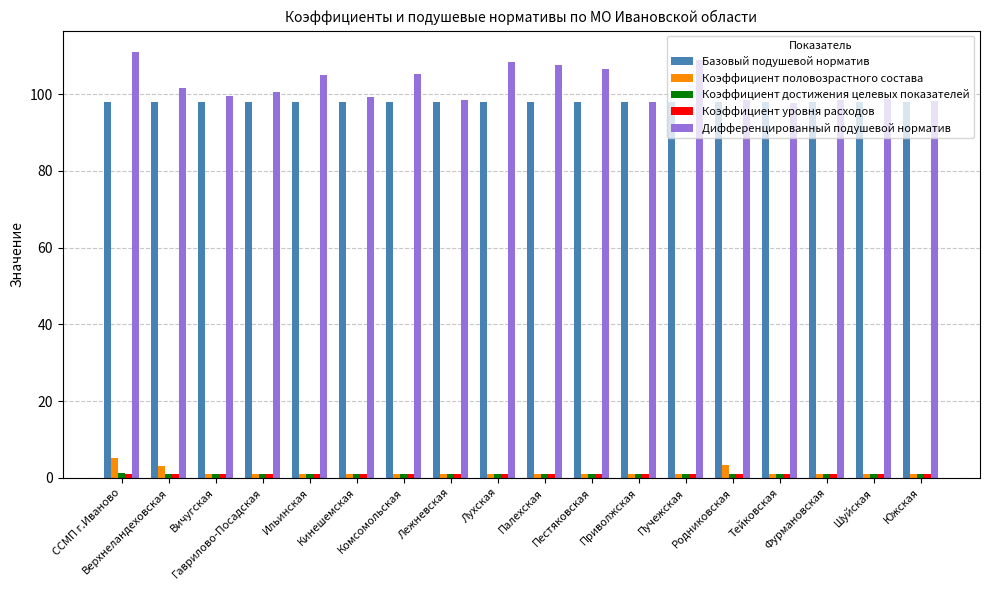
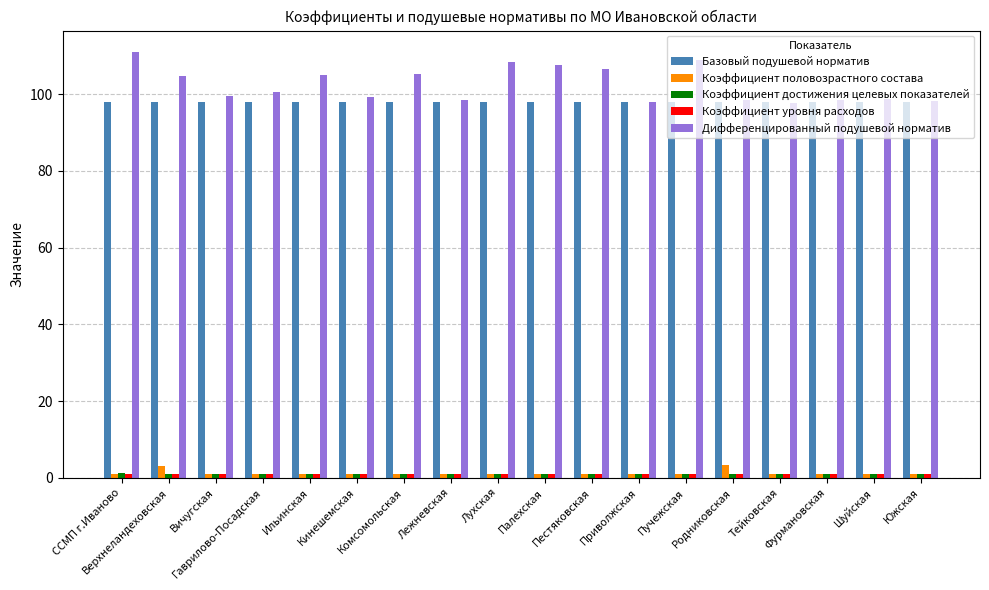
  {
    "Базовый подушевой норматив": {
      "ССМП г.Иваново": 98,
      "Верхнеландеховская": 98,
      "Вичугская": 98,
      "Гаврилово-Посадская": 98,
      "Ильинская": 98,
      "Кинешемская": 98,
      "Комсомольская": 98,
      "Лежневская": 98,
      "Лухская": 98,
      "Палехская": 98,
      "Пестяковская": 98,
      "Приволжская": 98
    },
    "Коэффициент половозрастного состава": {
-     "ССМП г.Иваново": 5,
+     "ССМП г.Иваново": 1,
      "Верхнеландеховская": 3,
      "Вичугская": 1,
      "Гаврилово-Посадская": 1,
      "Ильинская": 1,
      "Кинешемская": 1,
      "Комсомольская": 1,
      "Лежневская": 1,
      "Лухская": 1,
      "Палехская": 1,
      "Пестяковская": 1,
      "Приволжская": 1,
      "Пучежская": 1,
      "Родниковская": 3,
      "Тейковская": 1,
      "Фурмановская": 1,
      "Шуйская": 1,
      "Южская": 1
    },
    "Коэффициент достижения целевых показателей": {
      "ССМП г.Иваново": 1,
      "Верхнеландеховская": 1,
      "Вичугская": 1,
      "Гаврилово-Посадская": 1,
      "Ильинская": 1,
      "Кинешемская": 1,
      "Комсомольская": 1,
      "Лежневская": 1,
      "Лухская": 1,
      "Палехская": 1,
      "Пестяковская": 1,
      "Приволжская": 1,
      "Пучежская": 1,
      "Родниковская": 1,
      "Тейковская": 1,
      "Фурмановская": 1,
      "Шуйская": 1,
      "Южская": 1
    },
    "Коэффициент уровня расходов": {
      "ССМП г.Иваново": 1,
      "Верхнеландеховская": 1,
      "Вичугская": 1,
      "Гаврилово-Посадская": 1,
      "Ильинская": 1,
      "Кинешемская": 1,
      "Комсомольская": 1,
      "Лежневская": 1,
      "Лухская": 1,
      "Палехская": 1,
      "Пестяковская": 1,
      "Приволжская": 1,
      "Пучежская": 1,
      "Родниковская": 1,
      "Тейковская": 1,
      "Фурмановская": 1,
      "Шуйская": 1,
      "Южская": 1
    },
    "Дифференцированный подушевой норматив": {
      "ССМП г.Иваново": 111,
-     "Верхнеландеховская": 102,
+     "Верхнеландеховская": 105,
      "Вичугская": 99,
      "Гаврилово-Посадская": 101,
      "Ильинская": 105,
      "Кинешемская": 99,
      "Комсомольская": 105,
      "Лежневская": 98,
      "Лухская": 108,
      "Палехская": 108,
      "Пестяковская": 106,
      "Приволжская": 98
    }
  }
